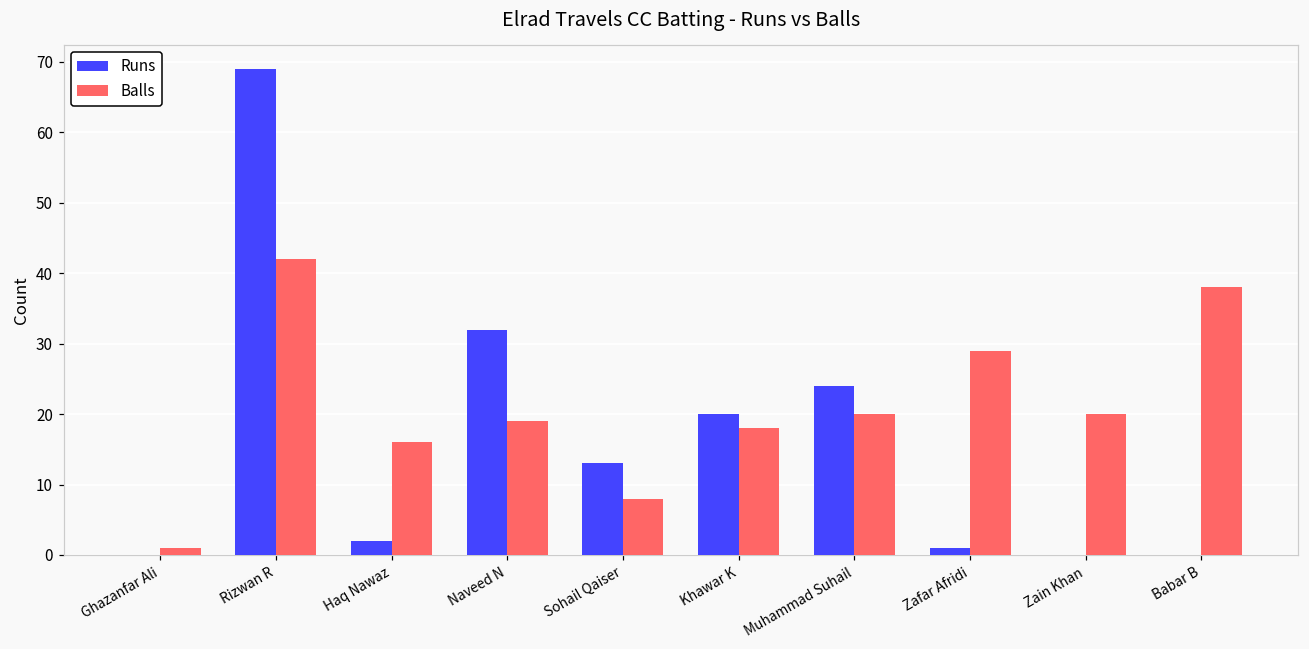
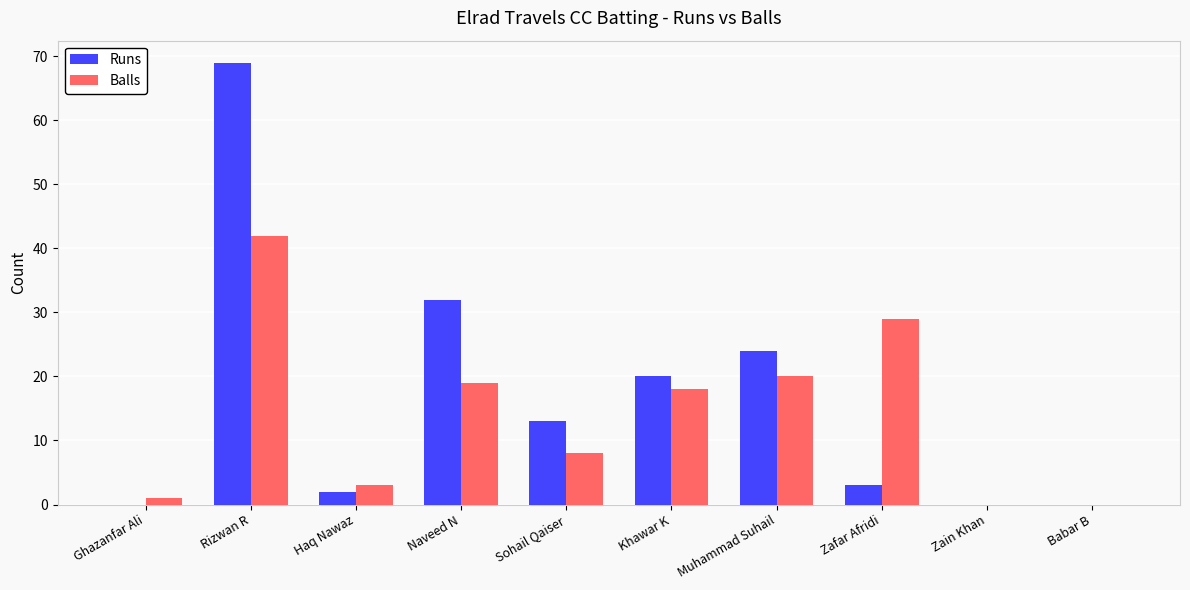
  {
    "Runs": {
      "Ghazanfar Ali": 0,
      "Rizwan R": 69,
      "Haq Nawaz": 2,
      "Naveed N": 32,
      "Sohail Qaiser": 13,
      "Khawar K": 20,
      "Muhammad Suhail": 24,
-     "Zafar Afridi": 1,
+     "Zafar Afridi": 3,
      "Zain Khan": 0,
      "Babar B": 0
    },
    "Balls": {
      "Ghazanfar Ali": 1,
      "Rizwan R": 42,
-     "Haq Nawaz": 16,
+     "Haq Nawaz": 3,
      "Naveed N": 19,
      "Sohail Qaiser": 8,
      "Khawar K": 18,
      "Muhammad Suhail": 20,
      "Zafar Afridi": 29,
-     "Zain Khan": 20,
-     "Babar B": 38
+     "Zain Khan": 0,
+     "Babar B": 0
    }
  }
